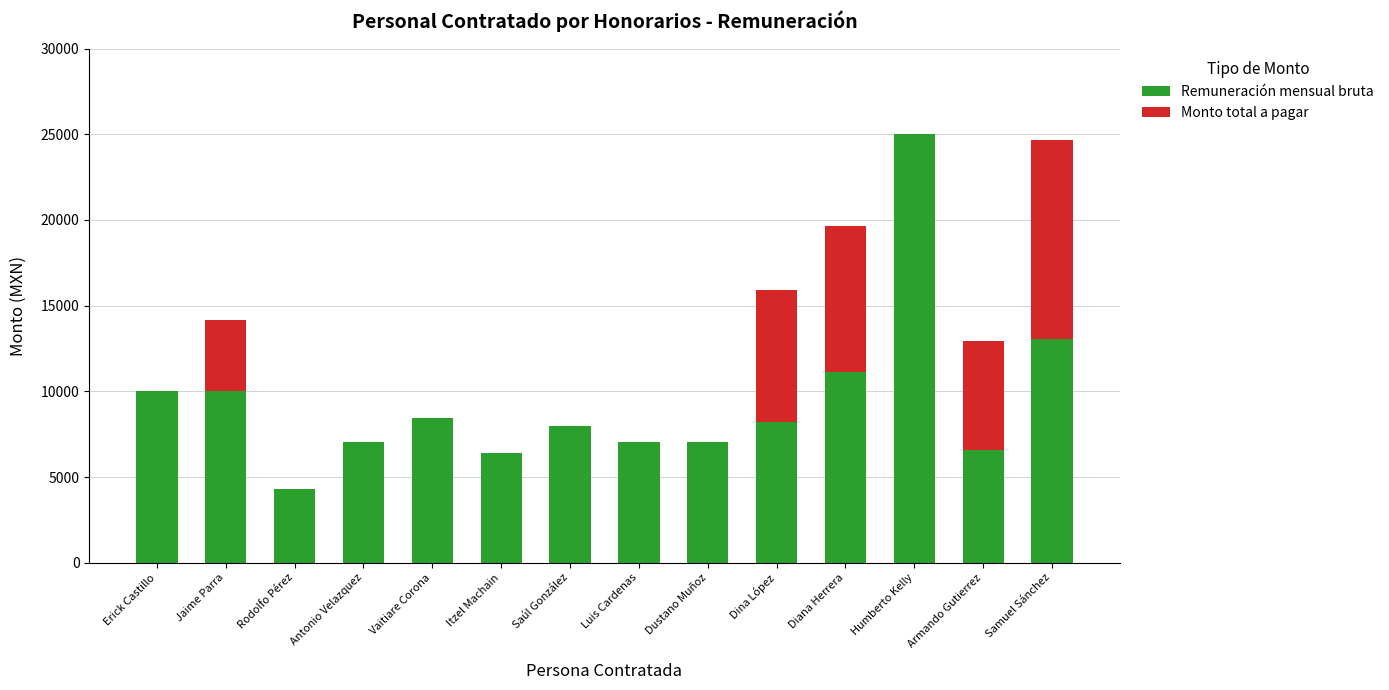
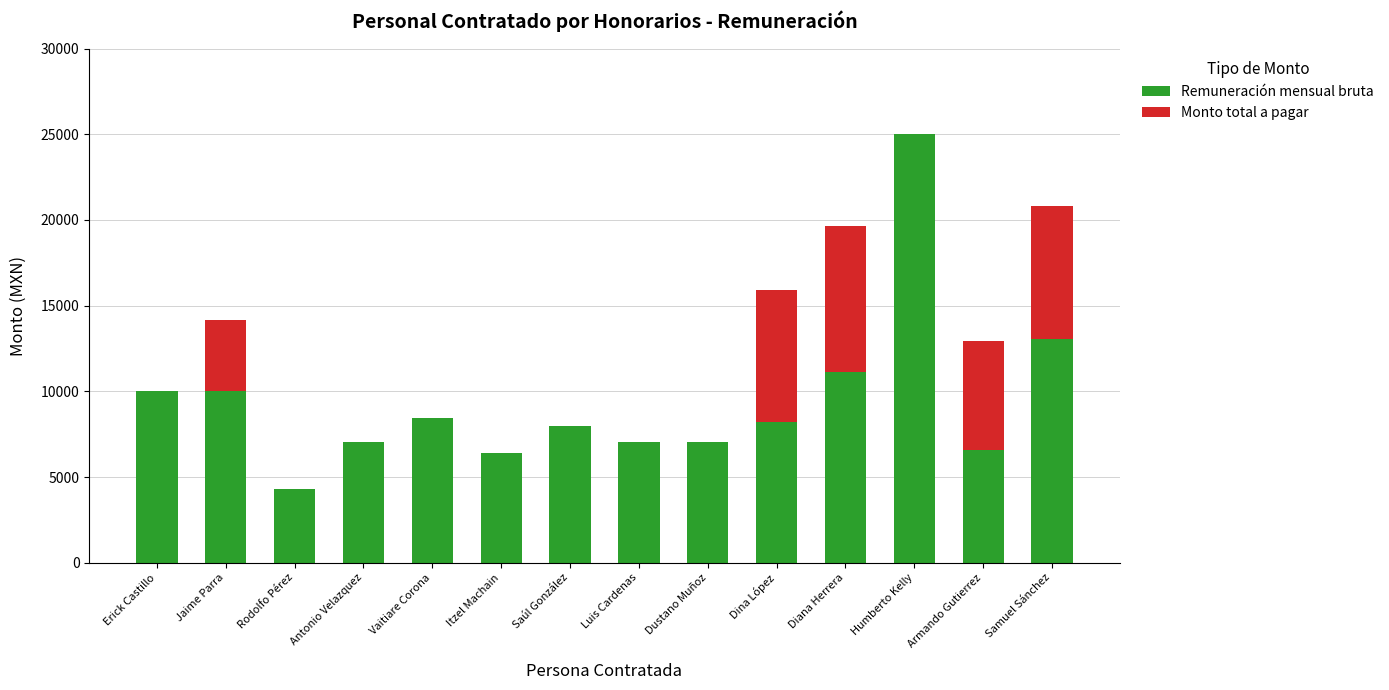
  {
    "Remuneración mensual bruta": {
      "Erick Castillo": 10000,
      "Jaime Parra": 10000,
      "Rodolfo Pérez": 4300,
      "Antonio Velazquez": 7100,
      "Vaitiare Corona": 8500,
      "Itzel Machain": 6400,
      "Saúl González": 8000,
      "Luis Cardenas": 7100,
      "Dustano Muñoz": 7100,
      "Dina López": 8200,
      "Diana Herrera": 11100,
      "Humberto Kelly": 25000,
      "Armando Gutierrez": 6600,
      "Samuel Sánchez": 13100
    },
    "Monto total a pagar": {
      "Erick Castillo": 0,
      "Jaime Parra": 4100,
      "Rodolfo Pérez": 0,
      "Antonio Velazquez": 0,
      "Vaitiare Corona": 0,
      "Itzel Machain": 0,
      "Saúl González": 0,
      "Luis Cardenas": 0,
      "Dustano Muñoz": 0,
      "Dina López": 7700,
      "Diana Herrera": 8600,
      "Humberto Kelly": 0,
      "Armando Gutierrez": 6400,
-     "Samuel Sánchez": 11600
+     "Samuel Sánchez": 7700
    }
  }
